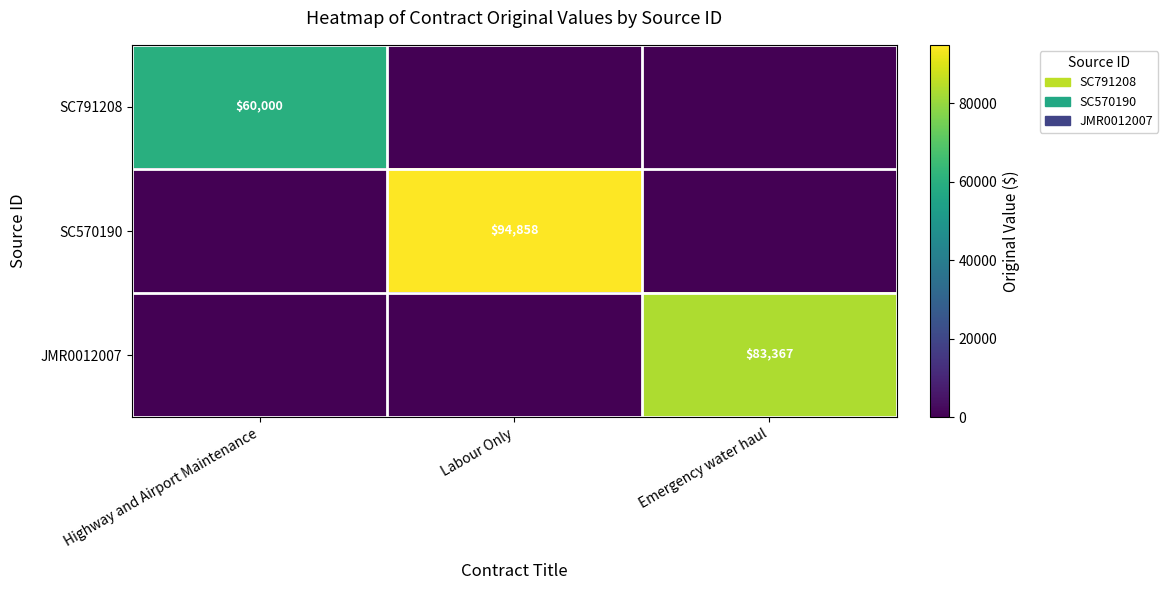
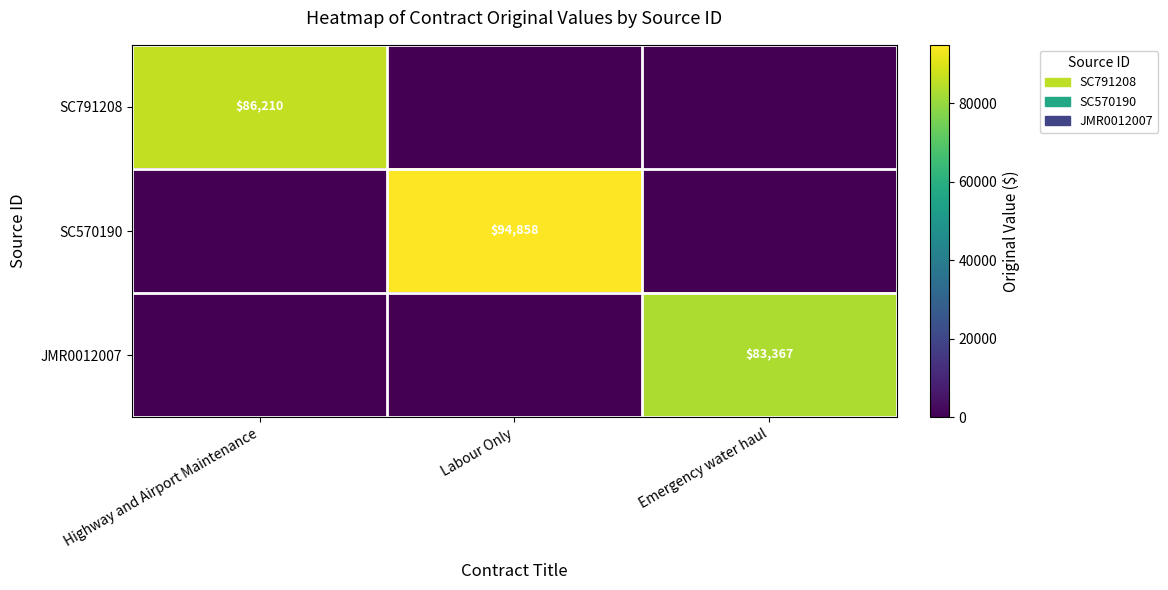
  {
    "SC791208": {
-     "Highway and Airport Maintenance": "$60,000"
+     "Highway and Airport Maintenance": "$86,210"
    },
    "SC570190": {
      "Labour Only": "$94,858"
    },
    "JMR0012007": {
      "Emergency water haul": "$83,367"
    }
  }
